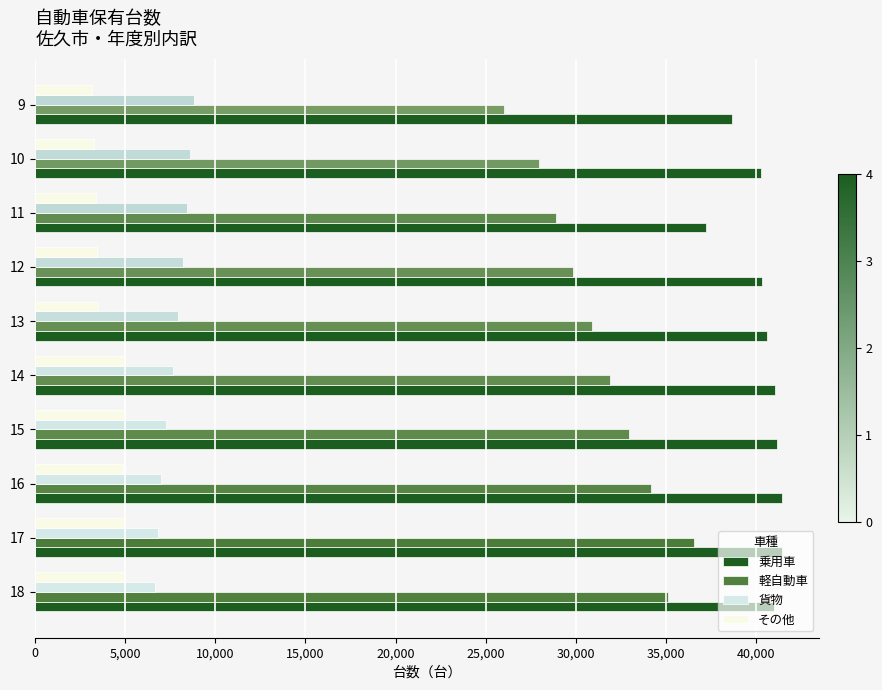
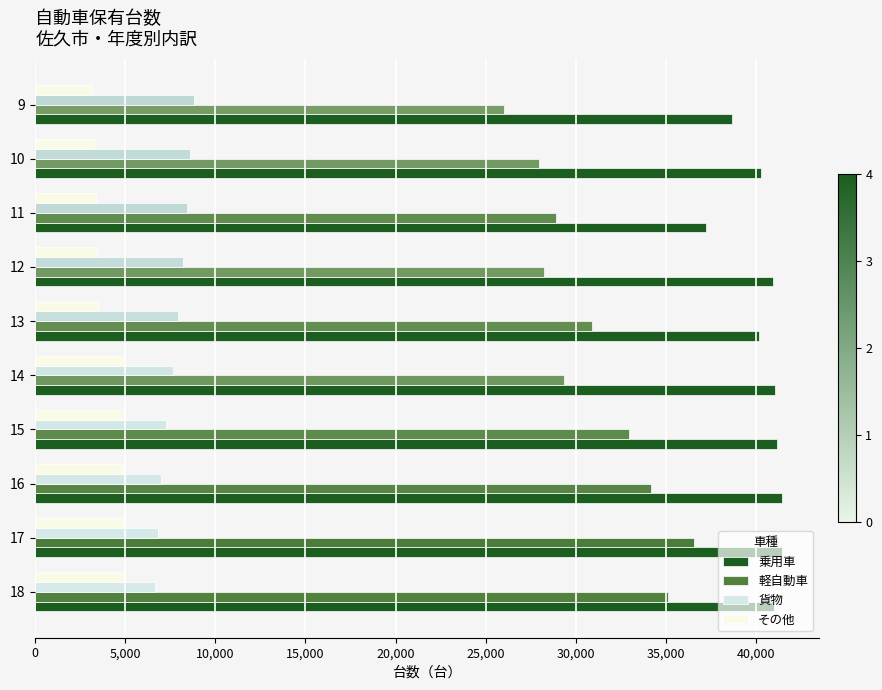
  {
    "乗用車": {
      "9": "38,700",
      "10": "40,300",
      "11": "37,200",
-     "12": "40,400",
-     "13": "40,600",
+     "12": "40,900",
+     "13": "40,200",
      "14": "41,000",
      "15": "41,200",
      "16": "41,400"
    },
    "軽自動車": {
      "9": "26,000",
      "10": "28,000",
      "11": "28,900",
-     "12": "29,800",
+     "12": "28,200",
      "13": "30,900",
-     "14": "31,900",
+     "14": "29,400",
      "15": "32,900",
      "16": "34,200",
      "17": "36,600",
      "18": "35,100"
    }
  }
